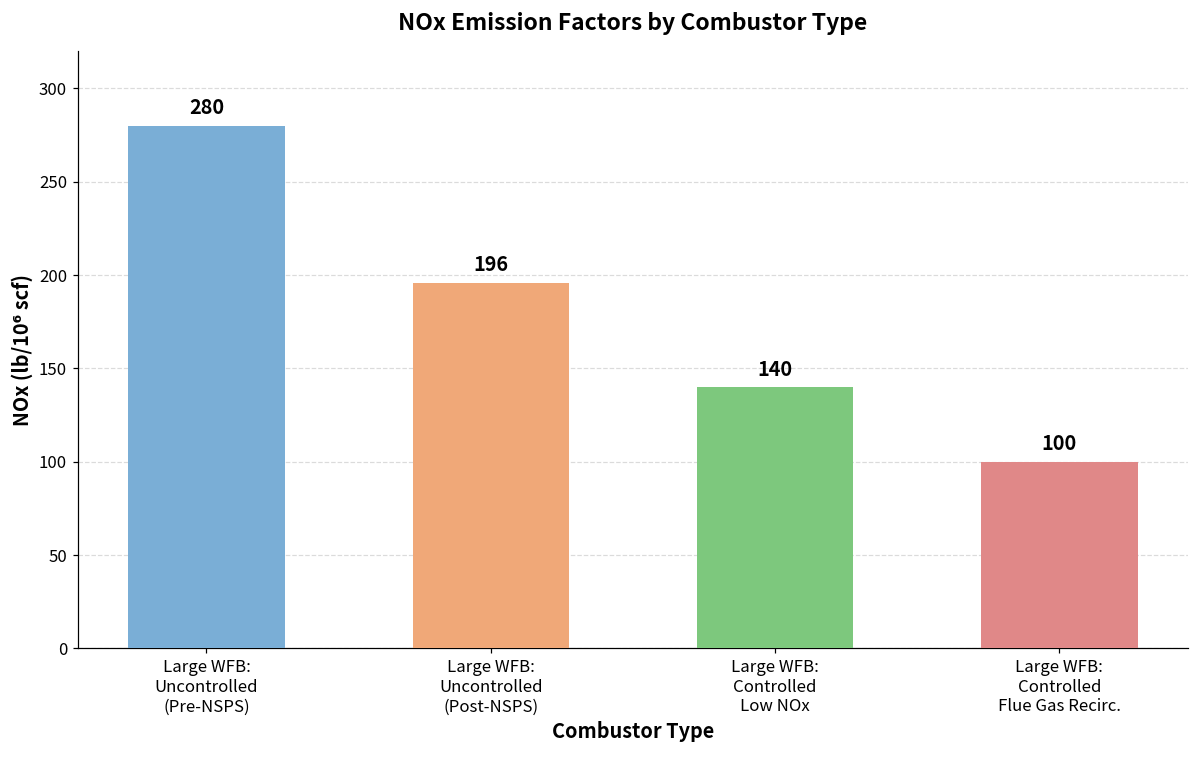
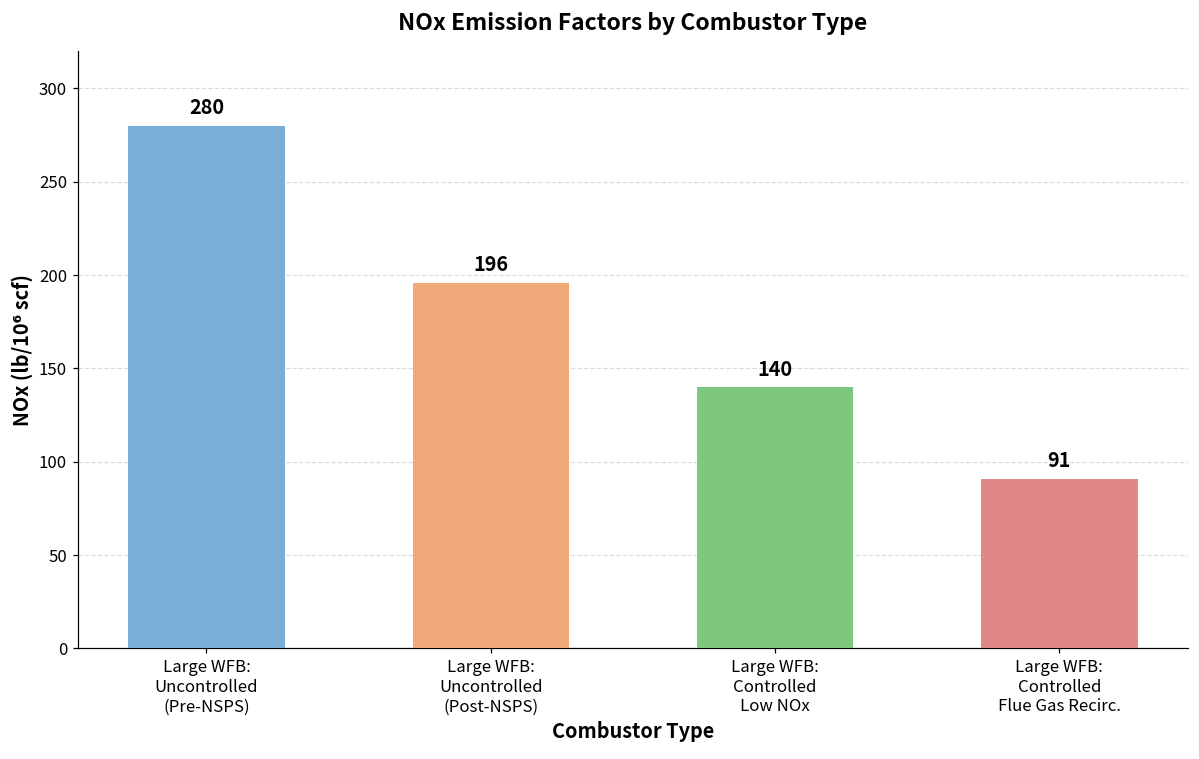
  {
    "Large WFB: Uncontrolled (Pre-NSPS)": 280,
    "Large WFB: Uncontrolled (Post-NSPS)": 196,
    "Large WFB: Controlled Low NOx": 140,
-   "Large WFB: Controlled Flue Gas Recirc.": 100
+   "Large WFB: Controlled Flue Gas Recirc.": 91
  }
